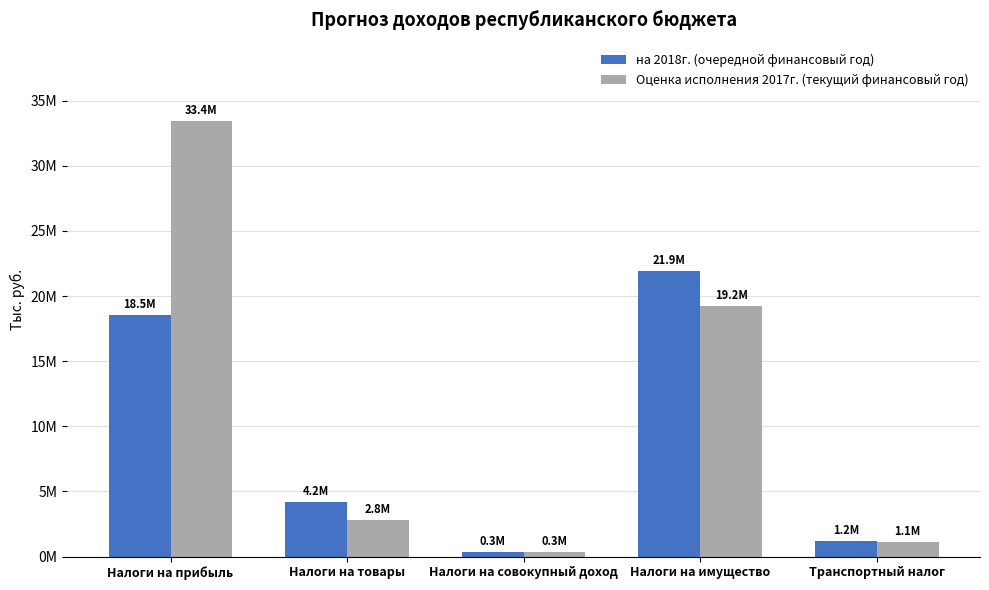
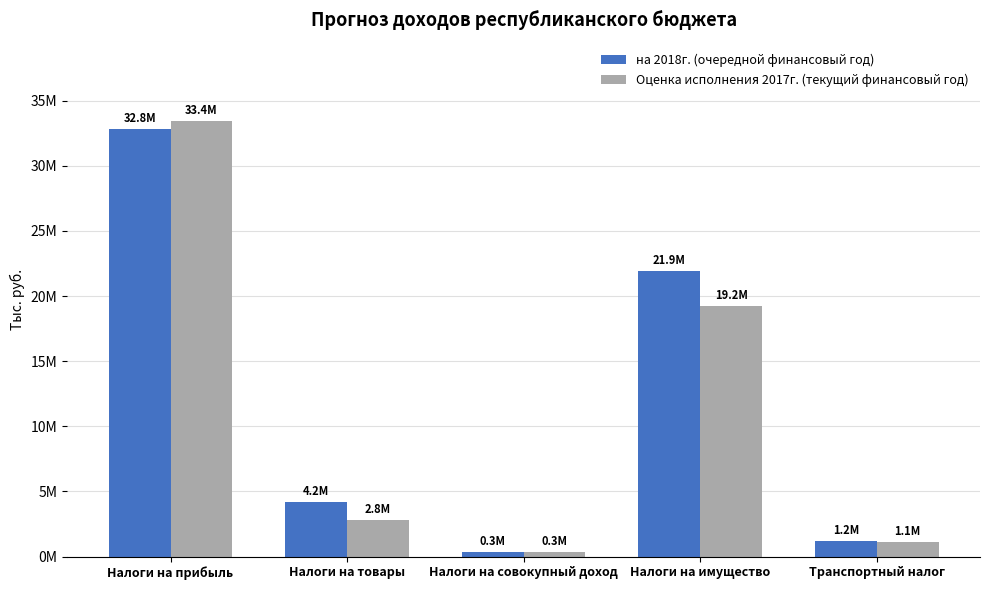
  {
    "на 2018г. (очередной финансовый год)": {
-     "Налоги на прибыль": "18.5M",
+     "Налоги на прибыль": "32.8M",
      "Налоги на товары": "4.2M",
      "Налоги на совокупный доход": "0.3M",
      "Налоги на имущество": "21.9M",
      "Транспортный налог": "1.2M"
    },
    "Оценка исполнения 2017г. (текущий финансовый год)": {
      "Налоги на прибыль": "33.4M",
      "Налоги на товары": "2.8M",
      "Налоги на совокупный доход": "0.3M",
      "Налоги на имущество": "19.2M",
      "Транспортный налог": "1.1M"
    }
  }
